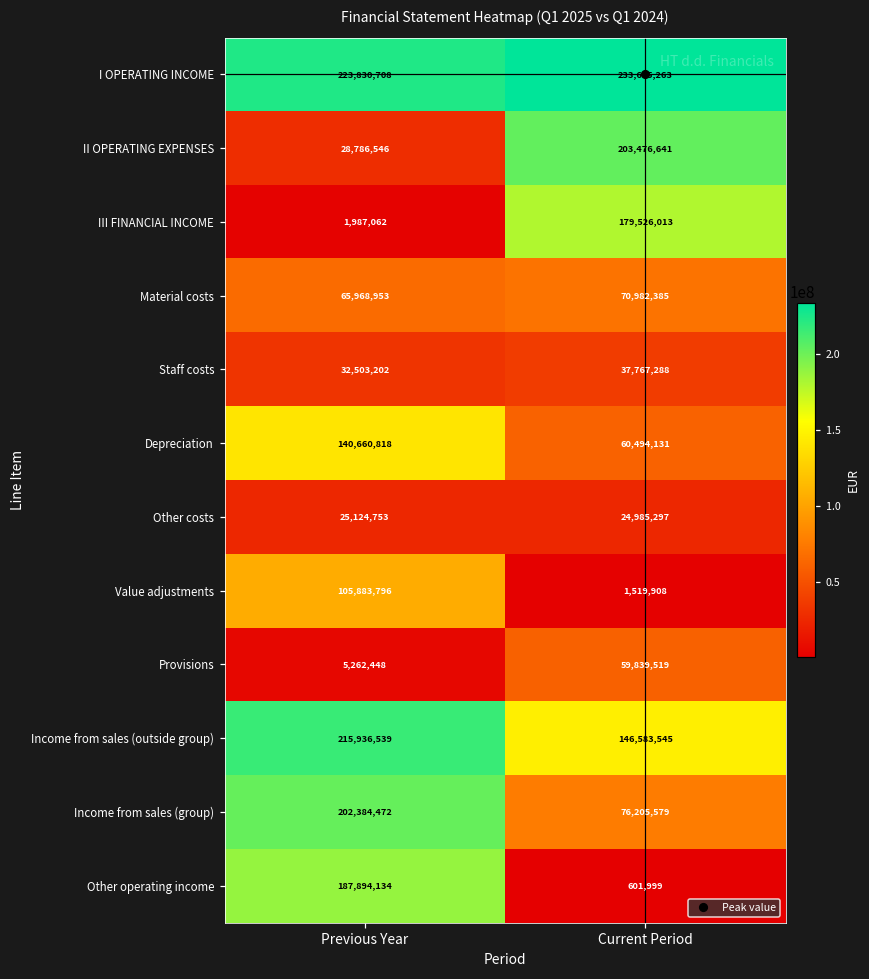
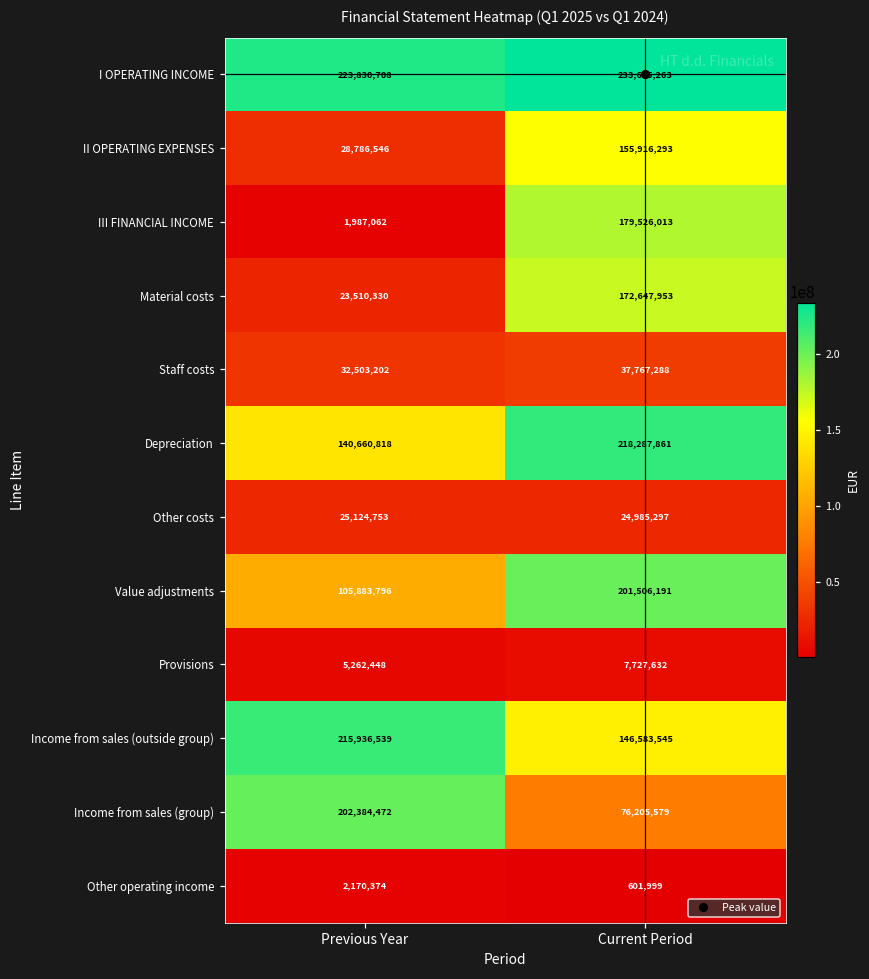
  {
    "I OPERATING INCOME": {
      "Previous Year": "223,830,708"
    },
    "II OPERATING EXPENSES": {
      "Previous Year": "28,786,546",
-     "Current Period": "203,476,641"
+     "Current Period": "155,916,293"
    },
    "III FINANCIAL INCOME": {
      "Previous Year": "1,987,062",
      "Current Period": "179,526,013"
    },
    "Material costs": {
-     "Previous Year": "65,968,953",
-     "Current Period": "70,982,385"
+     "Previous Year": "23,510,330",
+     "Current Period": "172,647,953"
    },
    "Staff costs": {
      "Previous Year": "32,503,202",
      "Current Period": "37,767,288"
    },
    "Depreciation": {
      "Previous Year": "140,660,818",
-     "Current Period": "60,494,131"
+     "Current Period": "218,287,861"
    },
    "Other costs": {
      "Previous Year": "25,124,753",
      "Current Period": "24,985,297"
    },
    "Value adjustments": {
      "Previous Year": "105,883,796",
-     "Current Period": "1,519,908"
+     "Current Period": "201,506,191"
    },
    "Provisions": {
      "Previous Year": "5,262,448",
-     "Current Period": "59,839,519"
+     "Current Period": "7,727,632"
    },
    "Income from sales (outside group)": {
      "Previous Year": "215,936,539",
      "Current Period": "146,583,545"
    },
    "Income from sales (group)": {
      "Previous Year": "202,384,472",
      "Current Period": "76,205,579"
    },
    "Other operating income": {
-     "Previous Year": "187,894,134",
+     "Previous Year": "2,170,374",
      "Current Period": "601,999"
    }
  }
